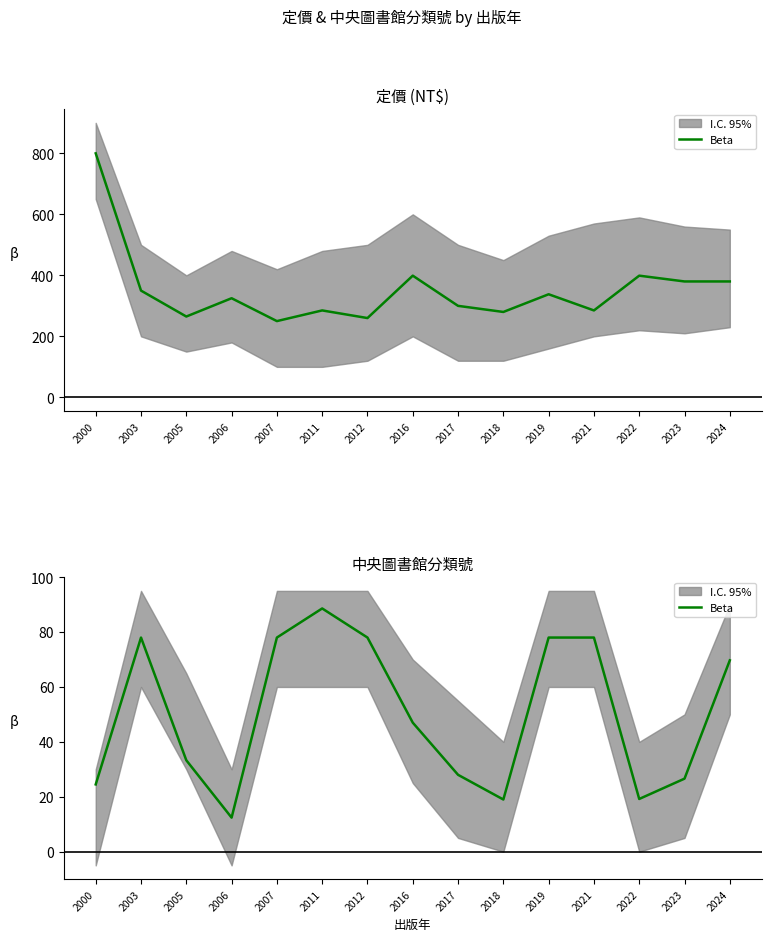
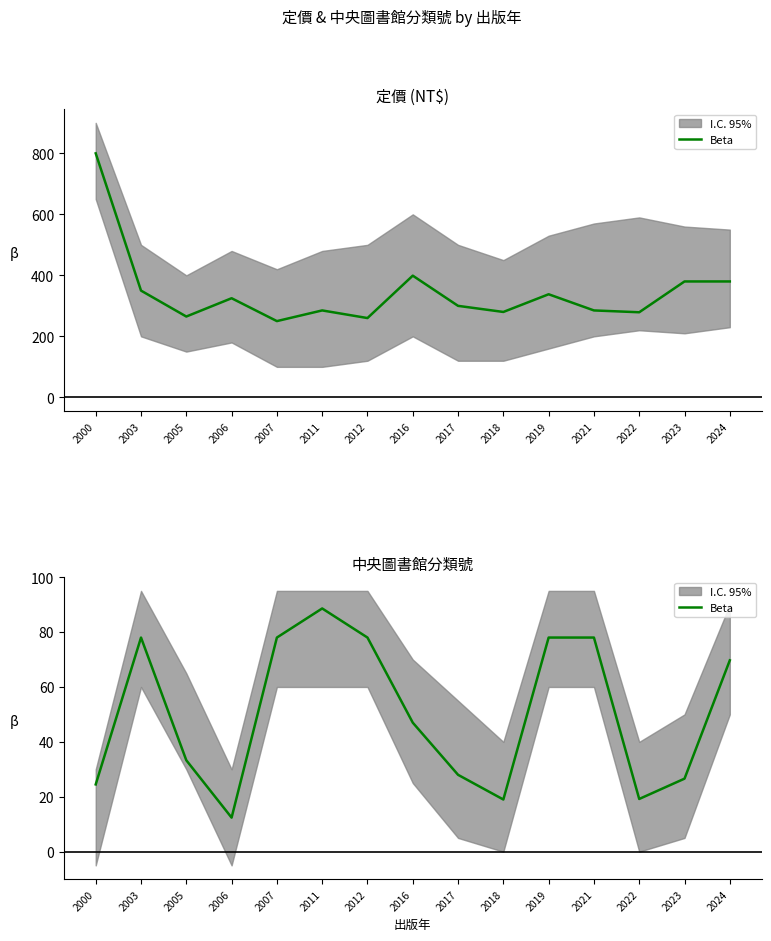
  {
    "定價 (NT$)": {
      "Beta": {
        "2000": 800,
        "2003": 350,
        "2005": 270,
        "2006": 330,
        "2007": 250,
        "2011": 290,
        "2012": 260,
        "2016": 400,
        "2017": 300,
        "2018": 280,
        "2019": 340,
        "2021": 290,
-       "2022": 400,
+       "2022": 280,
        "2023": 380,
        "2024": 380
      }
    },
    "中央圖書館分類號": {
      "Beta": {
        "2000": 25,
        "2003": 78,
        "2005": 33,
        "2006": 12,
        "2007": 78,
        "2011": 89,
        "2012": 78,
        "2016": 47,
        "2017": 28,
        "2018": 19,
        "2019": 78,
        "2021": 78,
        "2022": 19,
        "2023": 27,
        "2024": 70
      }
    }
  }
